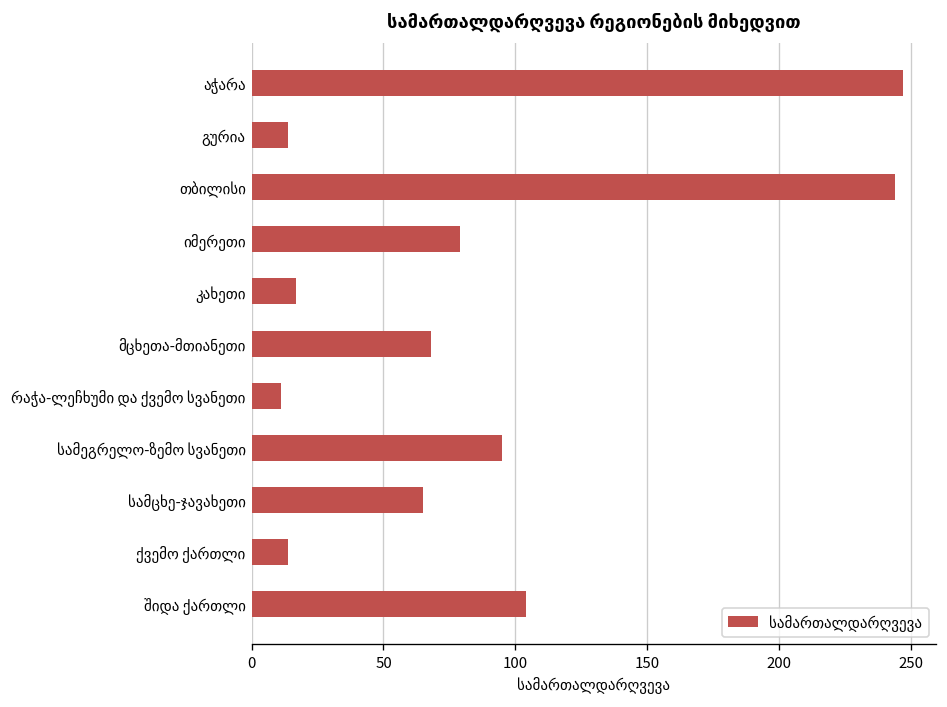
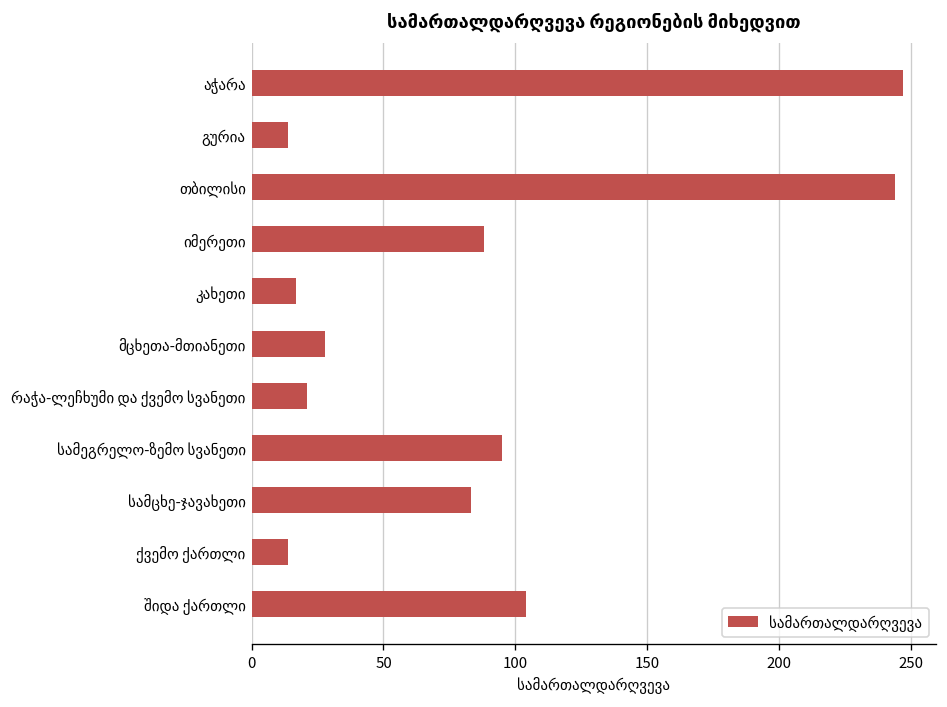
  {
    "აჭარა": 247,
    "გურია": 14,
    "თბილისი": 244,
-   "იმერეთი": 79,
+   "იმერეთი": 88,
    "კახეთი": 17,
-   "მცხეთა-მთიანეთი": 68,
-   "რაჭა-ლეჩხუმი და ქვემო სვანეთი": 11,
+   "მცხეთა-მთიანეთი": 28,
+   "რაჭა-ლეჩხუმი და ქვემო სვანეთი": 21,
    "სამეგრელო-ზემო სვანეთი": 95,
-   "სამცხე-ჯავახეთი": 65,
+   "სამცხე-ჯავახეთი": 83,
    "ქვემო ქართლი": 14,
    "შიდა ქართლი": 104
  }
